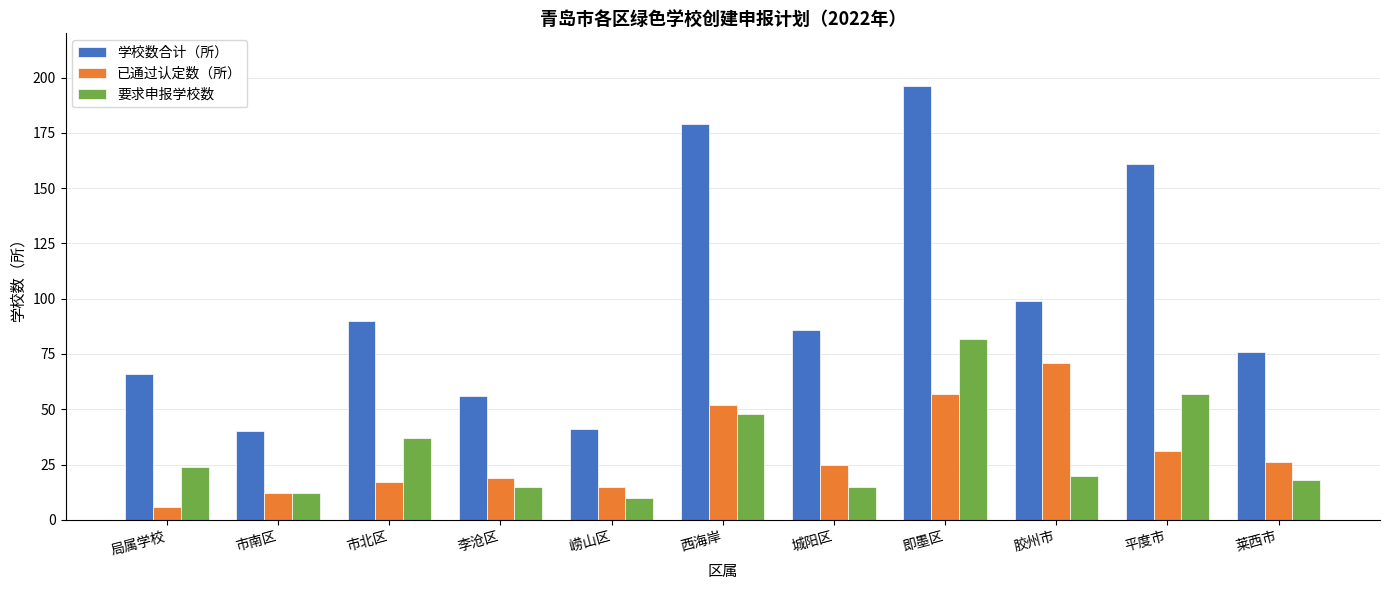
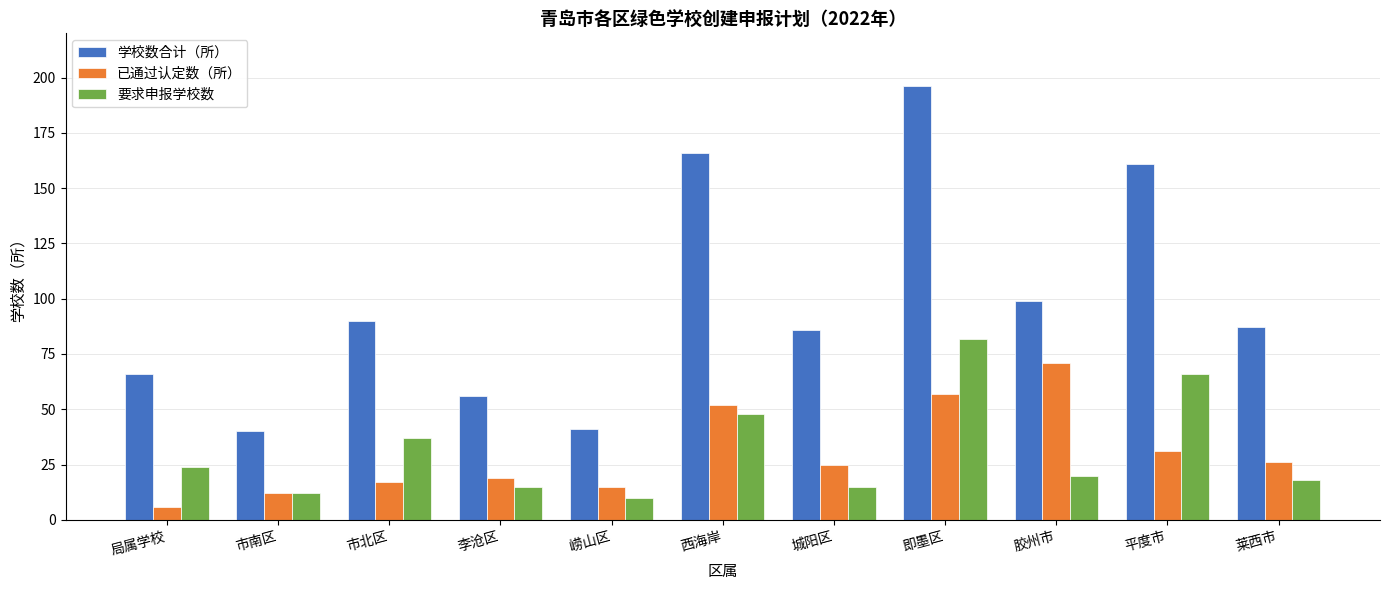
  {
    "学校数合计（所）": {
      "局属学校": 66,
      "市南区": 40,
      "市北区": 90,
      "李沧区": 56,
      "崂山区": 41,
-     "西海岸": 179,
+     "西海岸": 166,
      "城阳区": 86,
      "即墨区": 196,
      "胶州市": 99,
      "平度市": 161,
-     "莱西市": 76
+     "莱西市": 87
    },
    "已通过认定数（所）": {
      "局属学校": 6,
      "市南区": 12,
      "市北区": 17,
      "李沧区": 19,
      "崂山区": 15,
      "西海岸": 52,
      "城阳区": 25,
      "即墨区": 57,
      "胶州市": 71,
      "平度市": 31,
      "莱西市": 26
    },
    "要求申报学校数": {
      "局属学校": 24,
      "市南区": 12,
      "市北区": 37,
      "李沧区": 15,
      "崂山区": 10,
      "西海岸": 48,
      "城阳区": 15,
      "即墨区": 82,
      "胶州市": 20,
-     "平度市": 57,
+     "平度市": 66,
      "莱西市": 18
    }
  }
